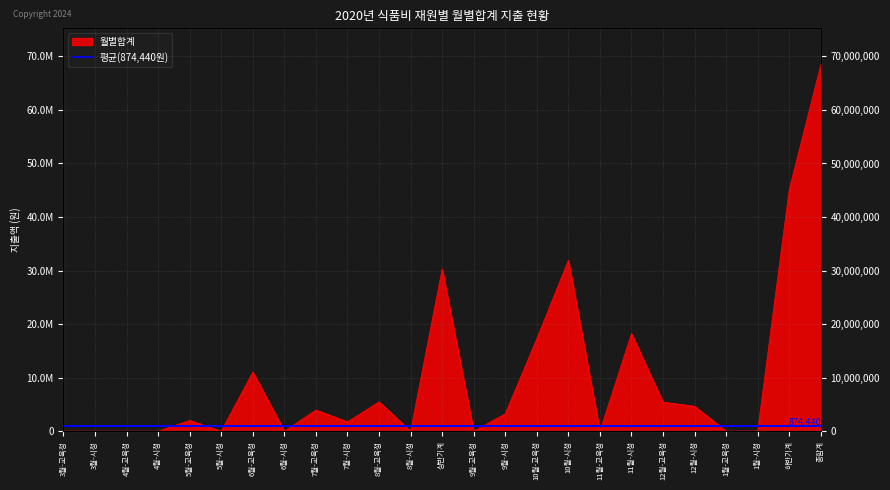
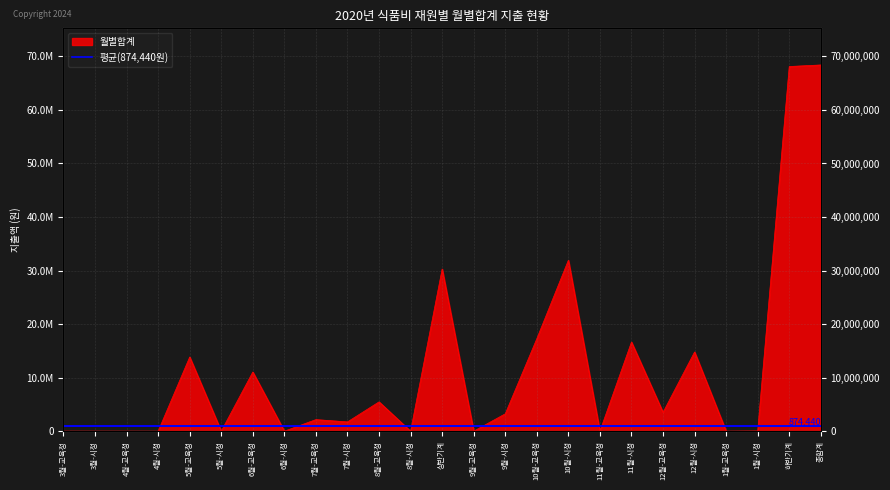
  {
    "3월-교육청": 0,
    "3월-시청": 0,
    "4월-교육청": 0,
    "4월-시청": 0,
-   "5월-교육청": 2000000,
+   "5월-교육청": 14000000,
    "5월-시청": 0,
    "6월-교육청": 11000000,
    "6월-시청": 0,
-   "7월-교육청": 4000000,
+   "7월-교육청": 2000000,
    "7월-시청": 2000000,
    "8월-교육청": 5000000,
    "8월-시청": 0,
    "상반기계": 30000000,
    "9월-교육청": 0,
    "9월-시청": 3000000,
    "10월-교육청": 17000000,
    "10월-시청": 32000000,
    "11월-교육청": 0,
-   "11월-시청": 18000000,
-   "12월-교육청": 5000000,
-   "12월-시청": 5000000,
+   "11월-시청": 17000000,
+   "12월-교육청": 4000000,
+   "12월-시청": 15000000,
    "1월-교육청": 0,
    "1월-시청": 0,
-   "하반기계": 45000000,
+   "하반기계": 68000000,
    "총합계": 68000000
  }
